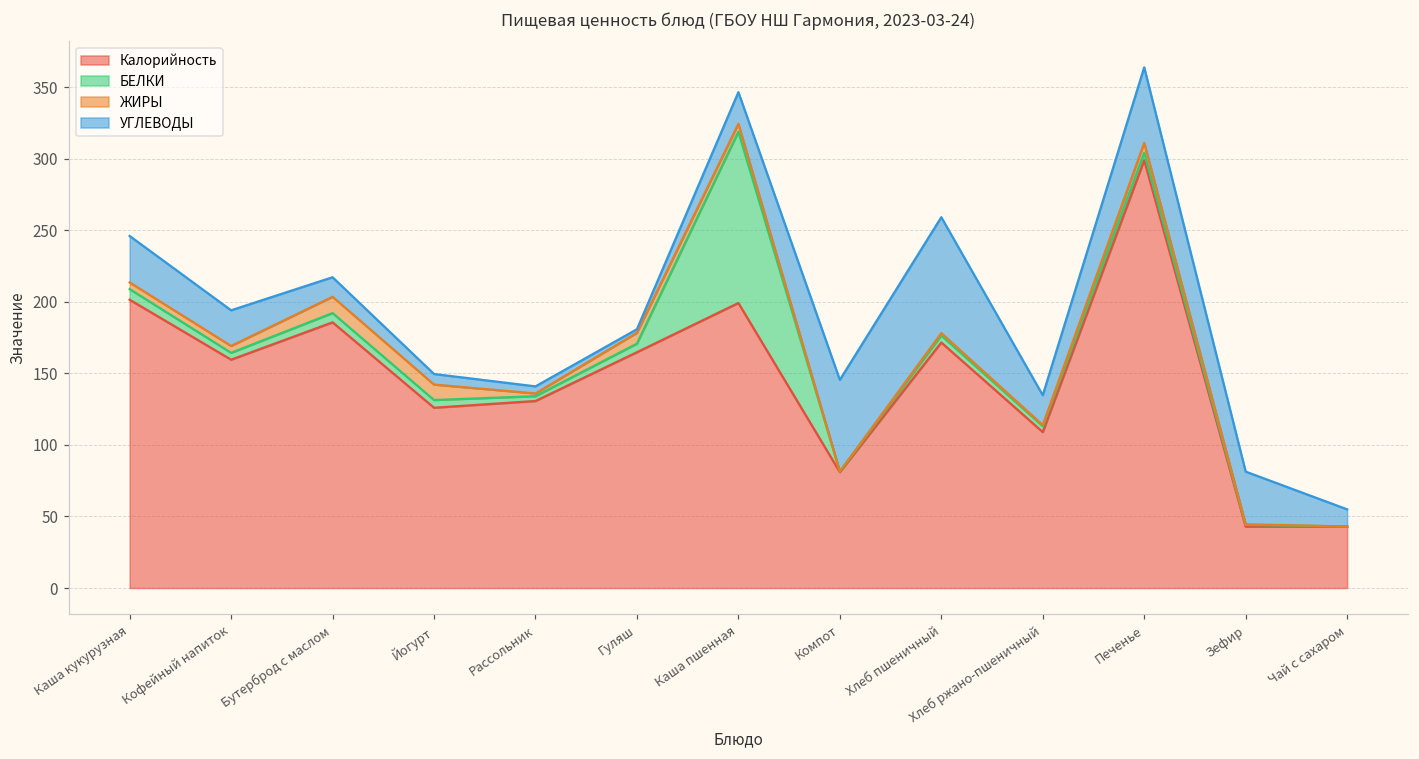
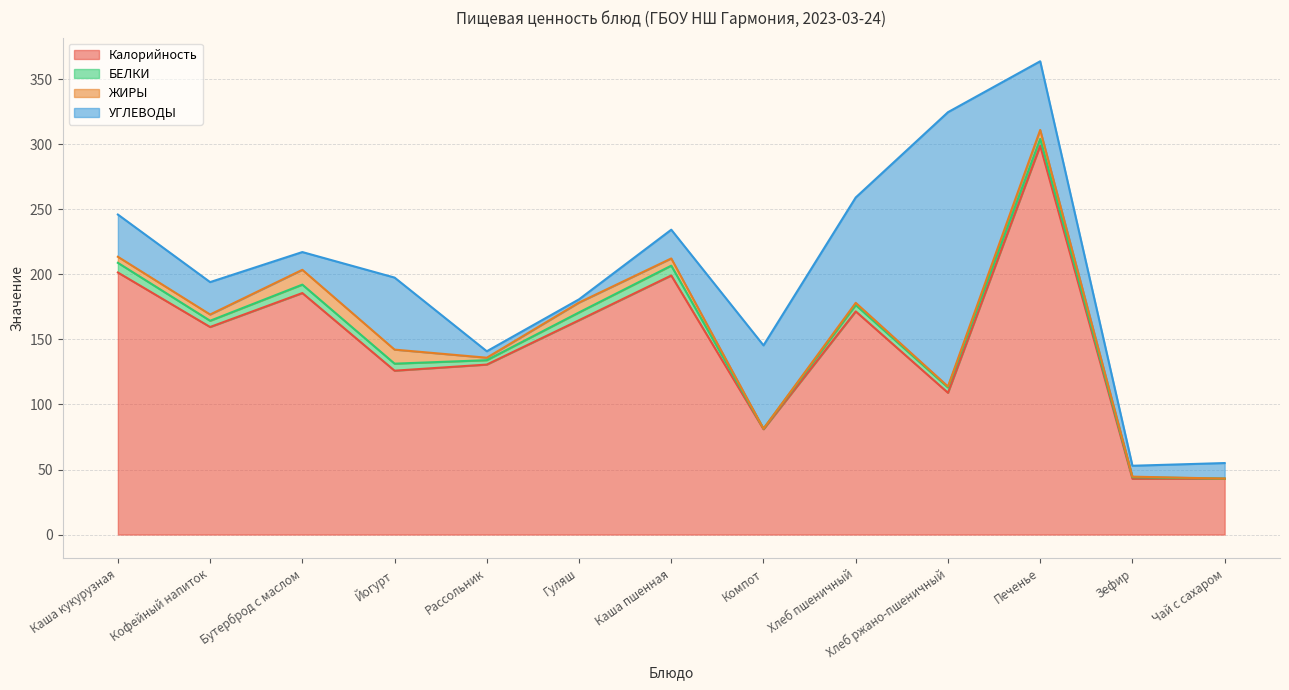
  {
    "БЕЛКИ": {
      "Каша кукурузная": 7,
      "Кофейный напиток": 5,
      "Бутерброд с маслом": 6,
      "Йогурт": 5,
      "Гуляш": 6,
-     "Каша пшенная": 120,
+     "Каша пшенная": 8,
      "Печенье": 5
    },
    "УГЛЕВОДЫ": {
      "Каша кукурузная": 32,
      "Кофейный напиток": 25,
      "Бутерброд с маслом": 14,
-     "Йогурт": 7,
+     "Йогурт": 55,
      "Рассольник": 5,
      "Гуляш": 2,
      "Каша пшенная": 22,
      "Компот": 64,
      "Хлеб пшеничный": 81,
-     "Хлеб ржано-пшеничный": 21,
+     "Хлеб ржано-пшеничный": 211,
      "Печенье": 53,
-     "Зефир": 37,
+     "Зефир": 8,
      "Чай с сахаром": 12
    }
  }
